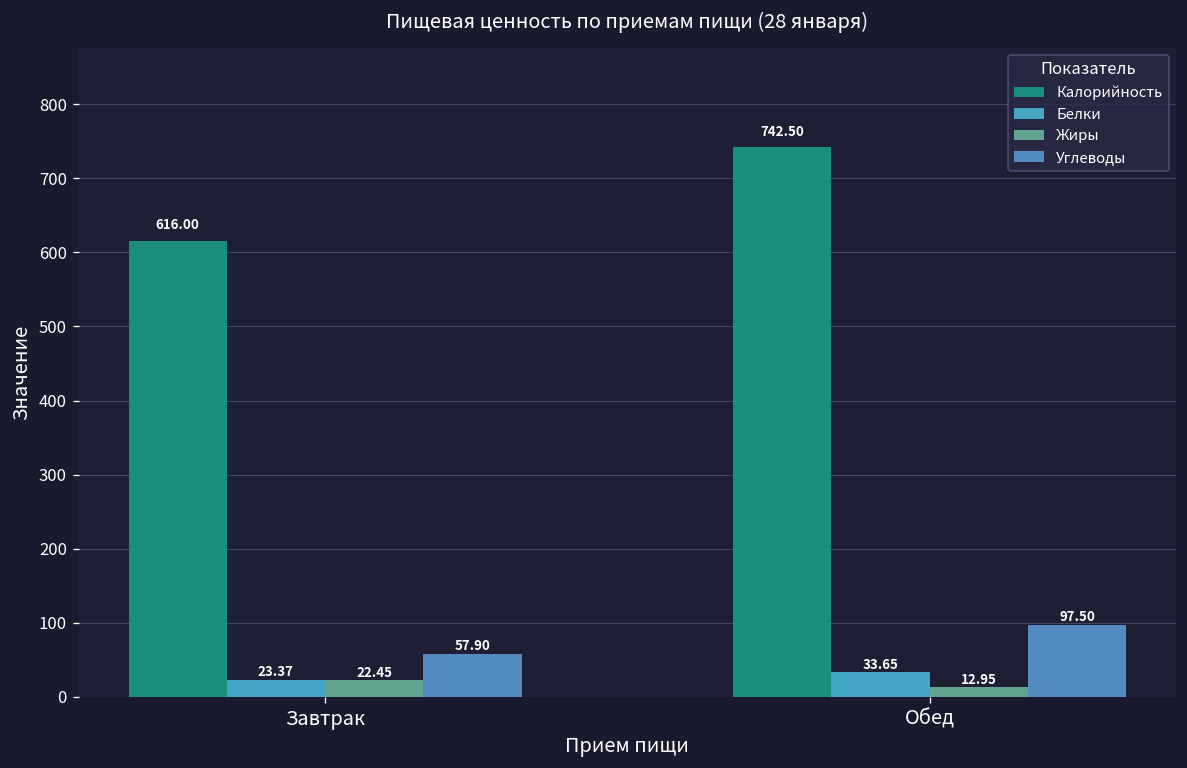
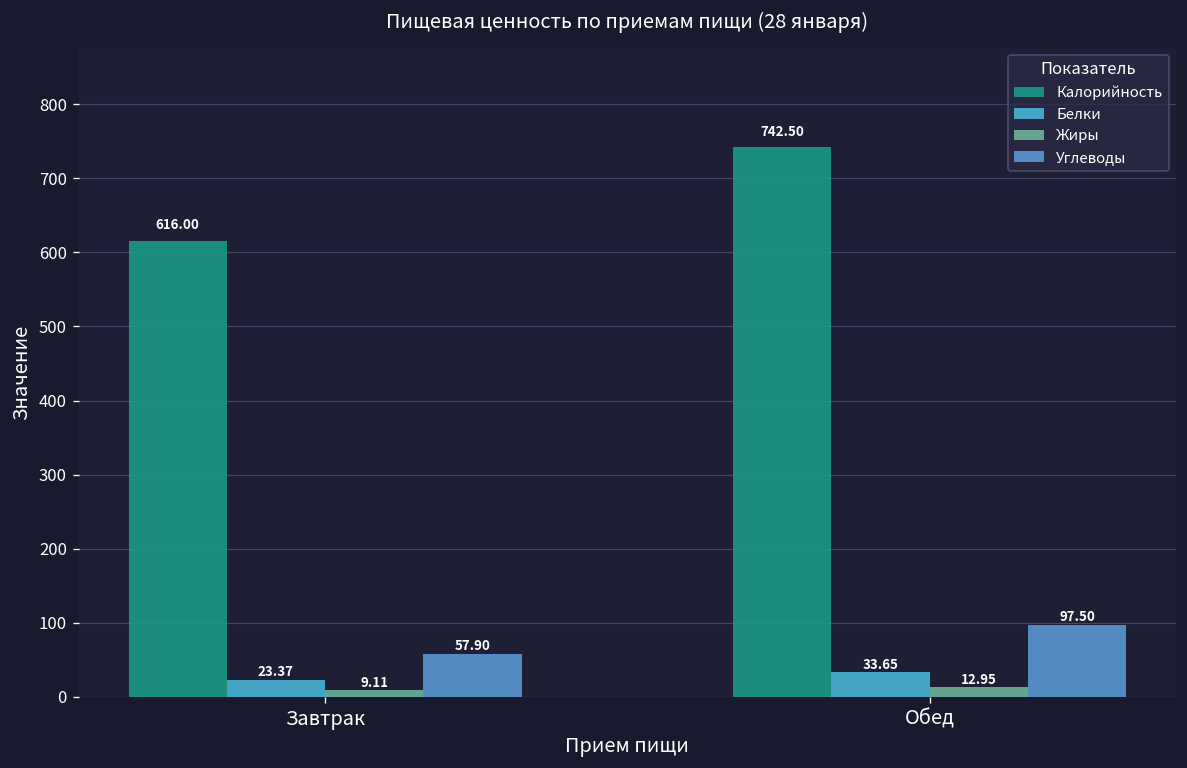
  {
    "Калорийность": {
      "Завтрак": 616.00,
      "Обед": 742.50
    },
    "Жиры": {
-     "Завтрак": 22.45,
+     "Завтрак": 9.11,
      "Обед": 12.95
    }
  }
